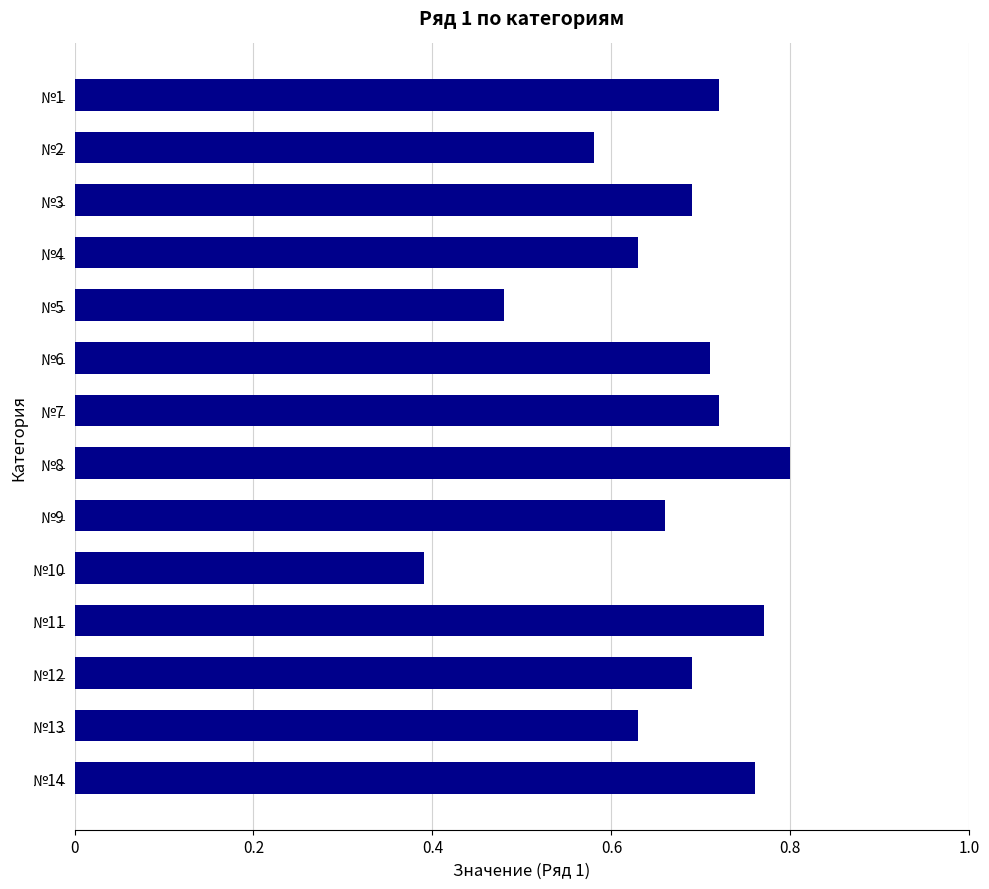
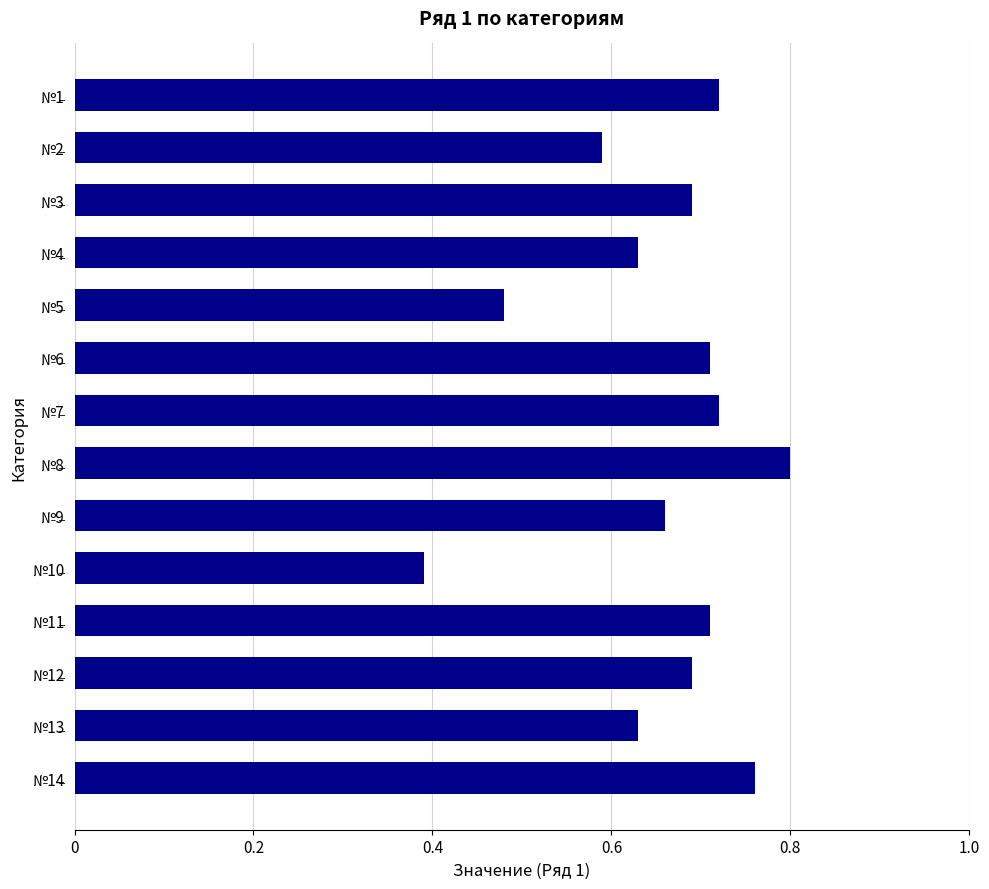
  {
    "№1": 0.72,
-   "№2": 0.58,
+   "№2": 0.59,
    "№3": 0.69,
    "№4": 0.63,
    "№5": 0.48,
    "№6": 0.71,
    "№7": 0.72,
    "№8": 0.80,
    "№9": 0.66,
    "№10": 0.39,
-   "№11": 0.77,
+   "№11": 0.71,
    "№12": 0.69,
    "№13": 0.63,
    "№14": 0.76
  }
